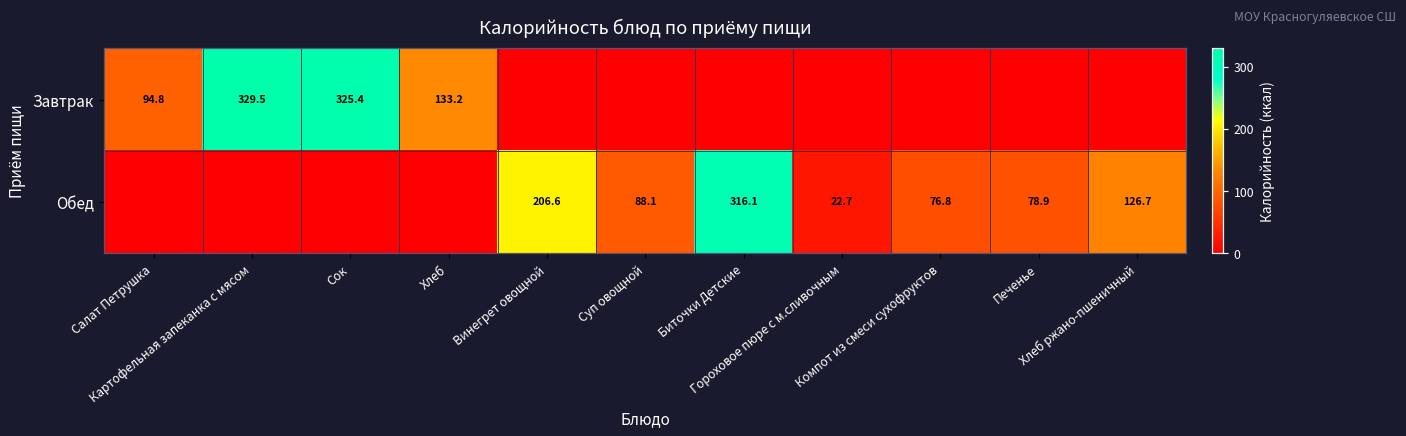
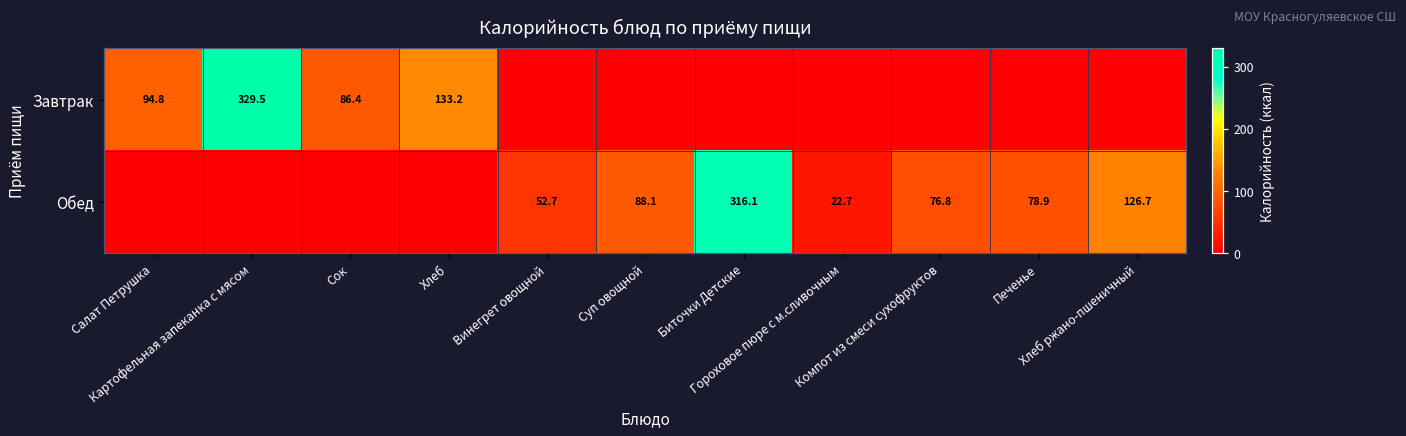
  {
    "Завтрак": {
      "Салат Петрушка": 94.8,
      "Картофельная запеканка с мясом": 329.5,
-     "Сок": 325.4,
+     "Сок": 86.4,
      "Хлеб": 133.2
    },
    "Обед": {
-     "Винегрет овощной": 206.6,
+     "Винегрет овощной": 52.7,
      "Суп овощной": 88.1,
      "Биточки Детские": 316.1,
      "Гороховое пюре с м.сливочным": 22.7,
      "Компот из смеси сухофруктов": 76.8,
      "Печенье": 78.9,
      "Хлеб ржано-пшеничный": 126.7
    }
  }
